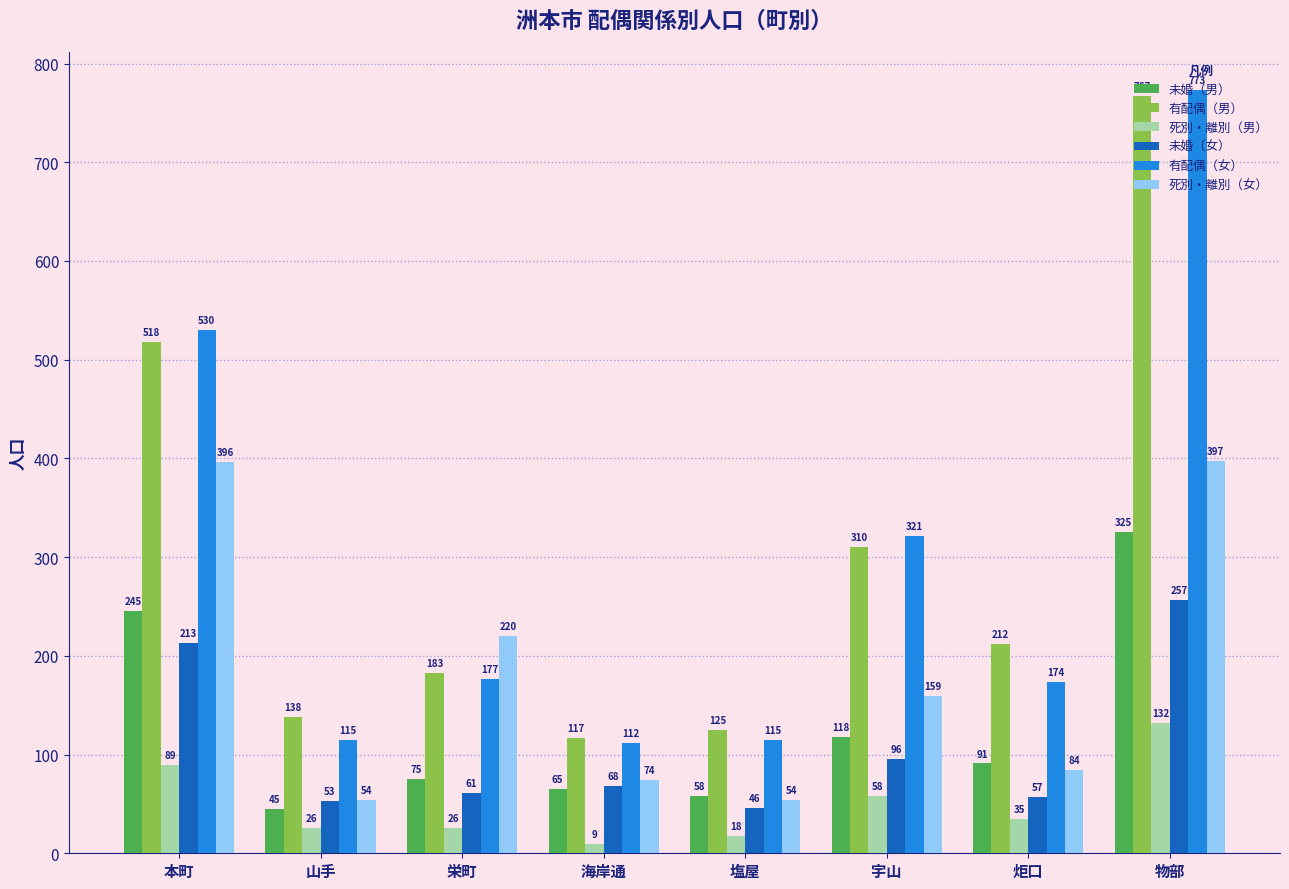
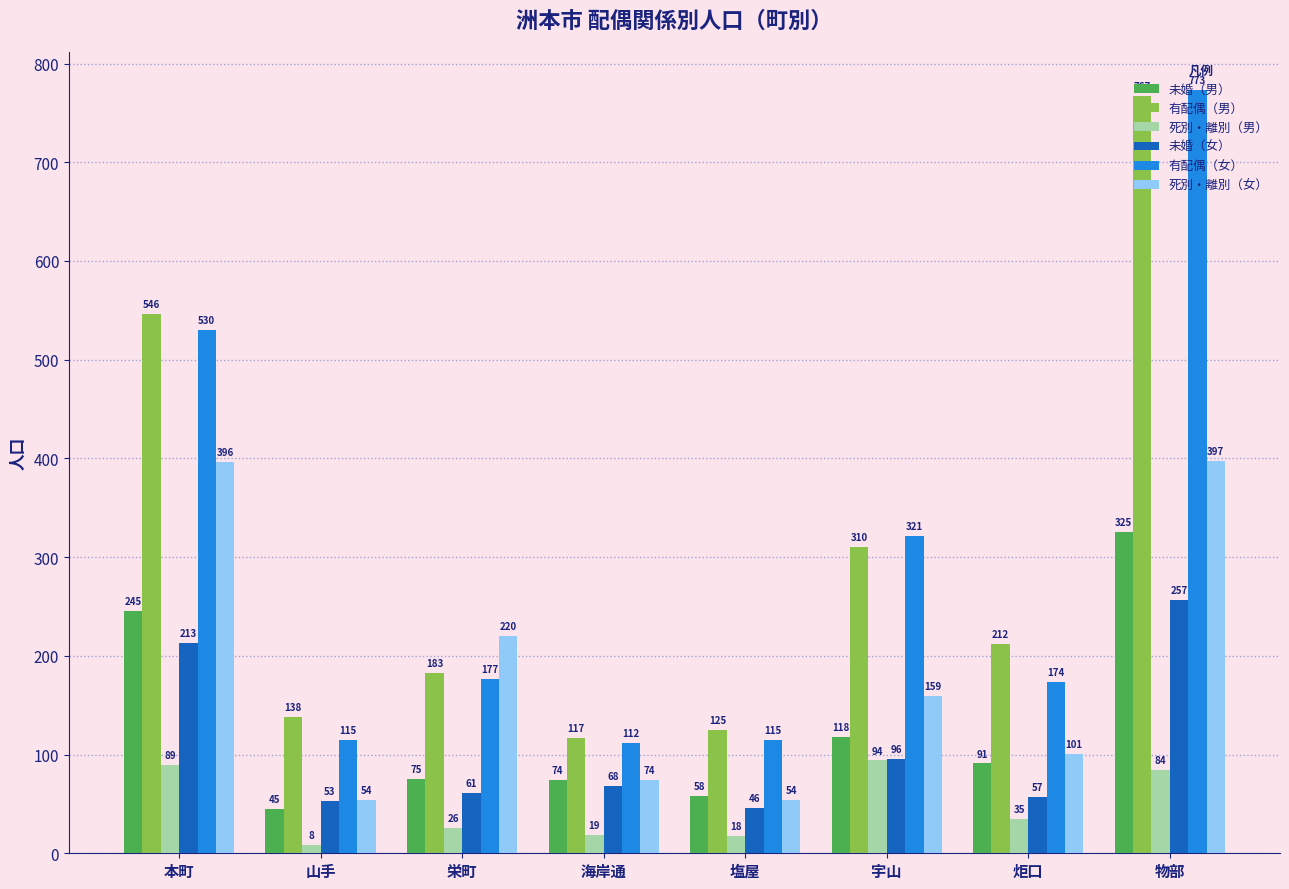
  {
    "未婚（男）": {
      "本町": 245,
      "山手": 45,
      "栄町": 75,
-     "海岸通": 65,
+     "海岸通": 74,
      "塩屋": 58,
      "宇山": 118,
      "炬口": 91,
      "物部": 325
    },
    "有配偶（男）": {
-     "本町": 518,
+     "本町": 546,
      "山手": 138,
      "栄町": 183,
      "海岸通": 117,
      "塩屋": 125,
      "宇山": 310,
      "炬口": 212
    },
    "死別・離別（男）": {
      "本町": 89,
-     "山手": 26,
+     "山手": 8,
      "栄町": 26,
-     "海岸通": 9,
+     "海岸通": 19,
      "塩屋": 18,
-     "宇山": 58,
+     "宇山": 94,
      "炬口": 35,
-     "物部": 132
+     "物部": 84
    },
    "死別・離別（女）": {
      "本町": 396,
      "山手": 54,
      "栄町": 220,
      "海岸通": 74,
      "塩屋": 54,
      "宇山": 159,
-     "炬口": 84,
+     "炬口": 101,
      "物部": 397
    }
  }
